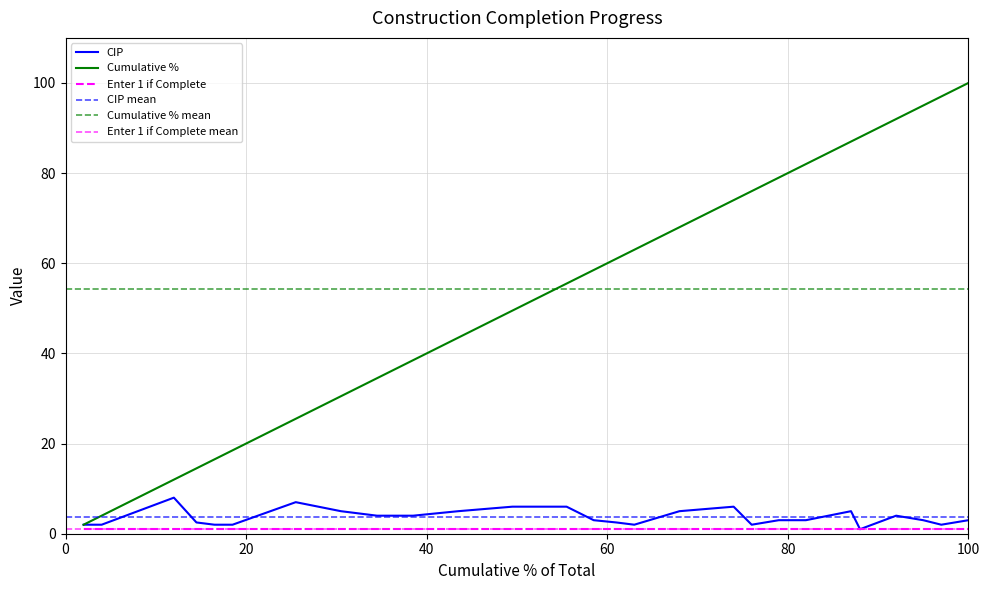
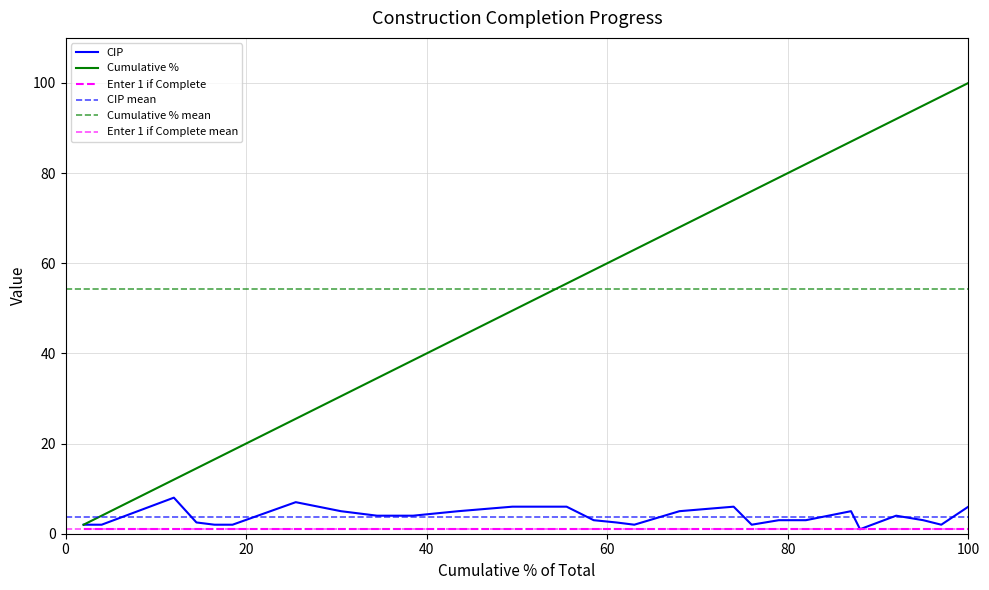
  {
    "CIP": {
-     "100": 3
+     "100": 6
    },
    "Cumulative %": {
      "100": 100
    },
    "Enter 1 if Complete": {
      "100": 1
    }
  }
